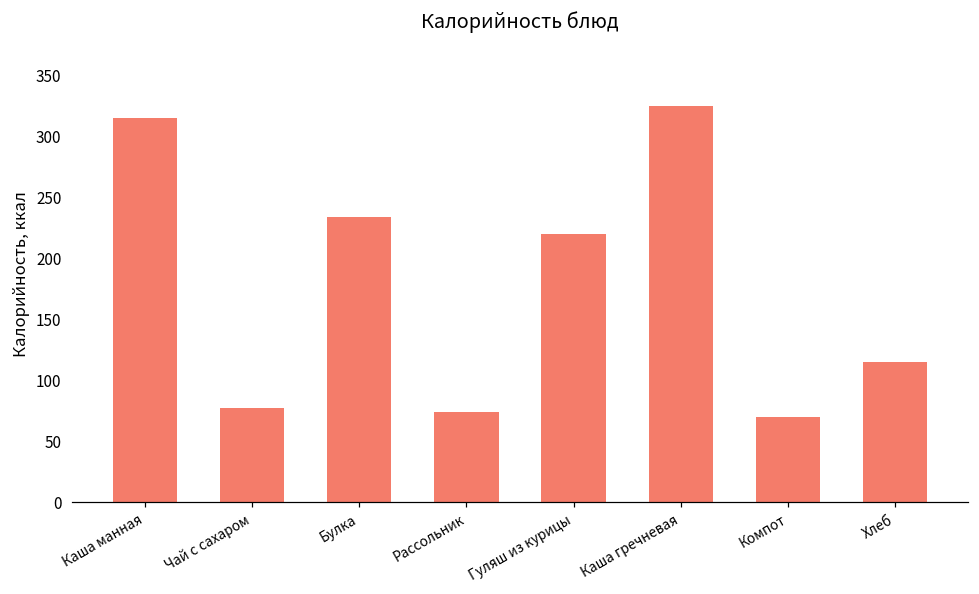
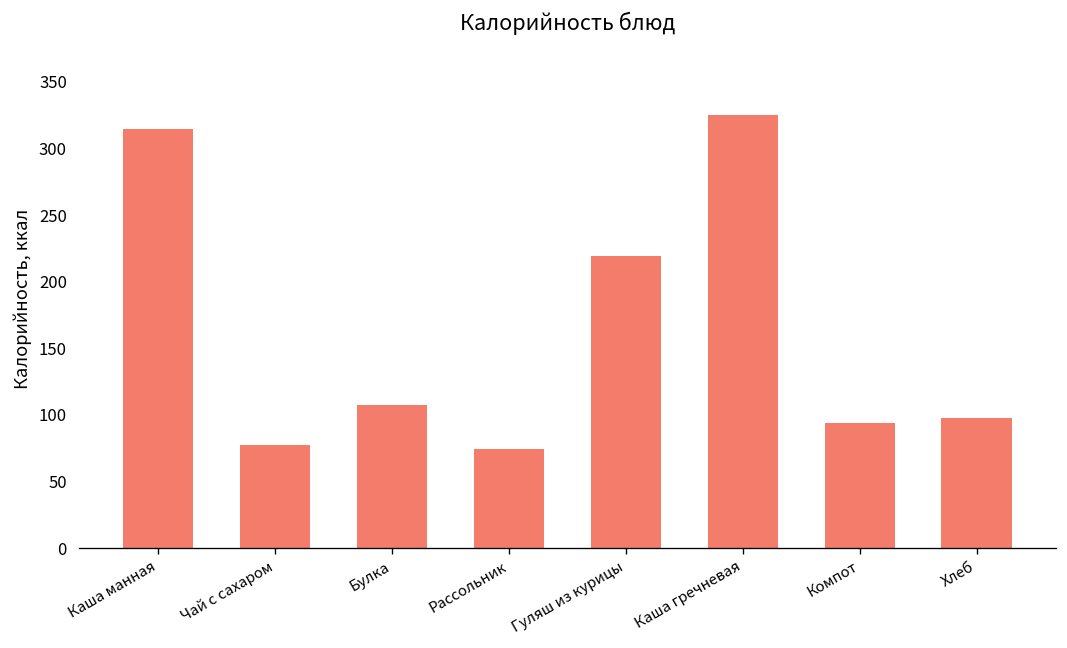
  {
    "Каша манная": 315,
    "Чай с сахаром": 77,
-   "Булка": 234,
+   "Булка": 108,
    "Рассольник": 74,
    "Гуляш из курицы": 220,
    "Каша гречневая": 325,
-   "Компот": 70,
-   "Хлеб": 115
+   "Компот": 94,
+   "Хлеб": 98
  }
